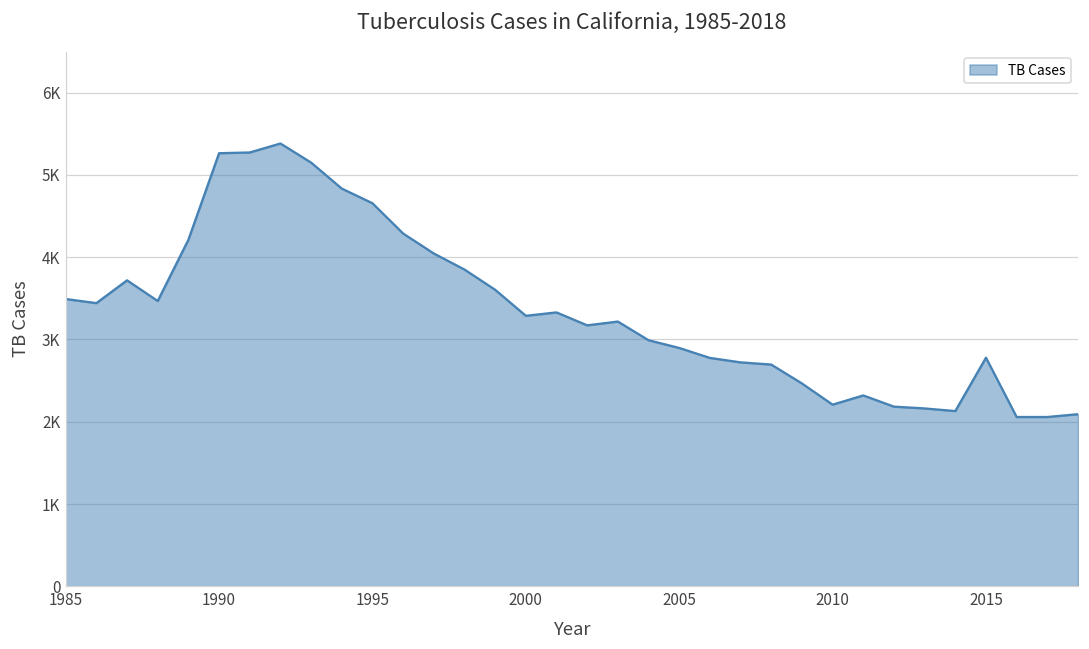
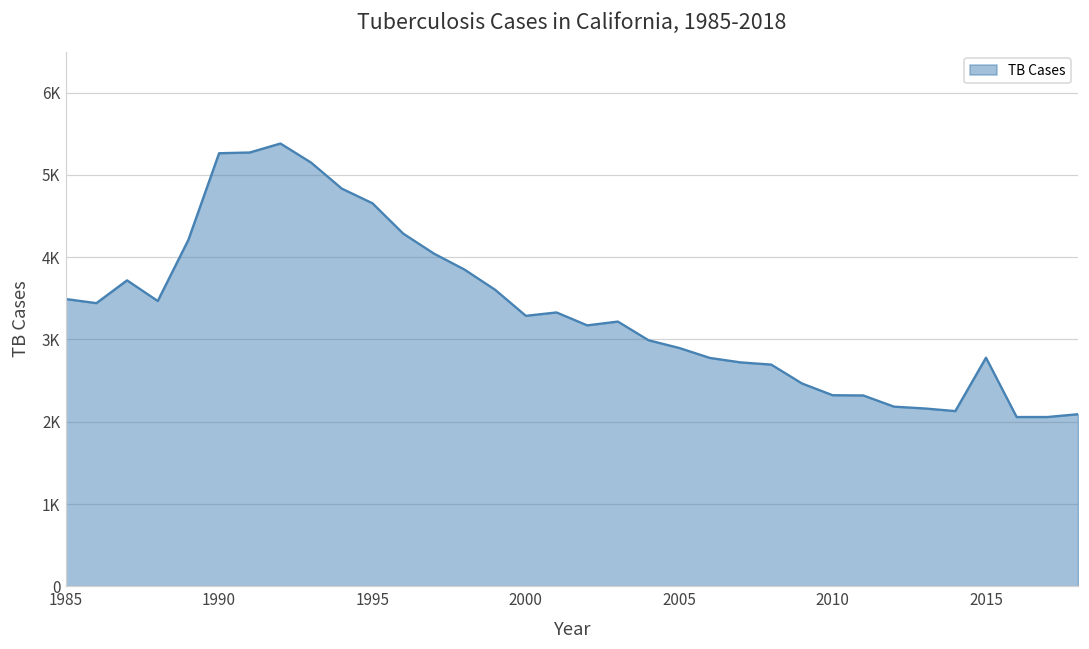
  {
    "1985": 3500,
    "1990": 5300,
    "1995": 4700,
    "2000": 3300,
    "2005": 2900,
-   "2010": 2200,
+   "2010": 2300,
    "2015": 2800
  }
